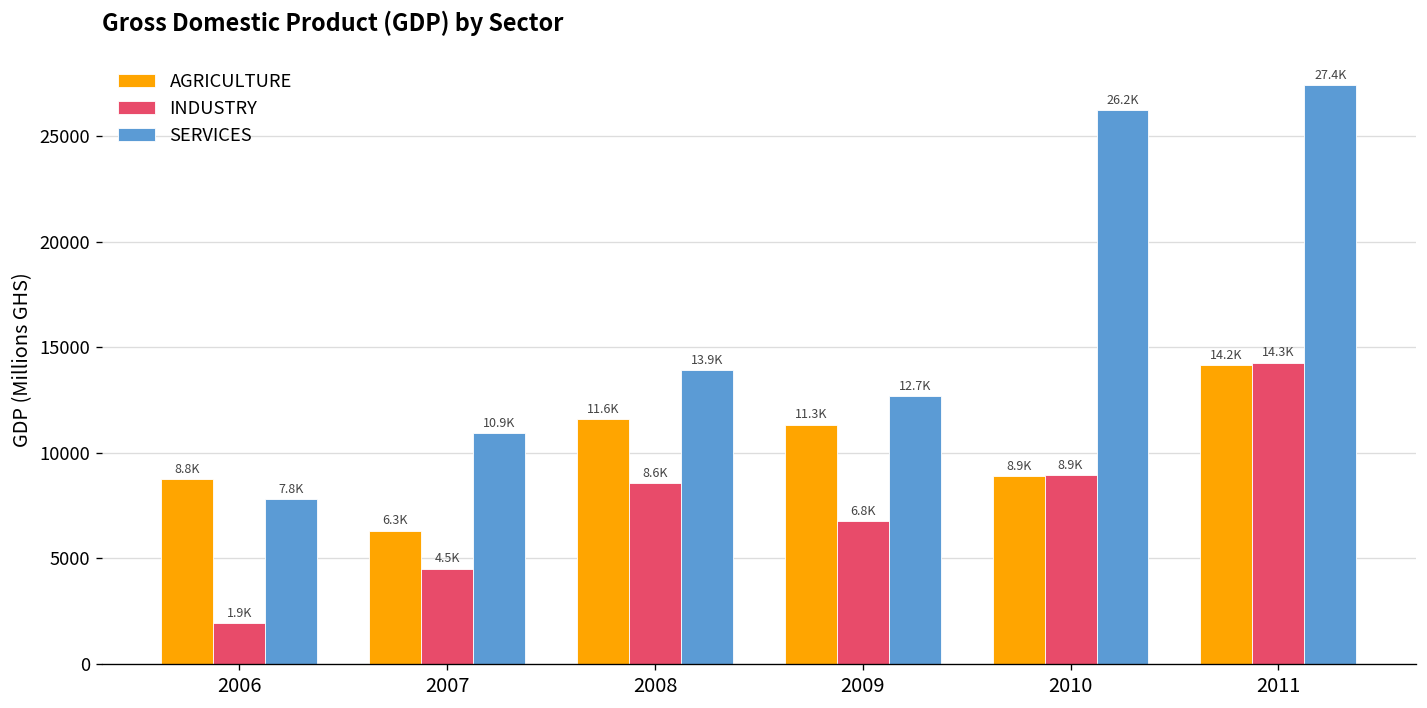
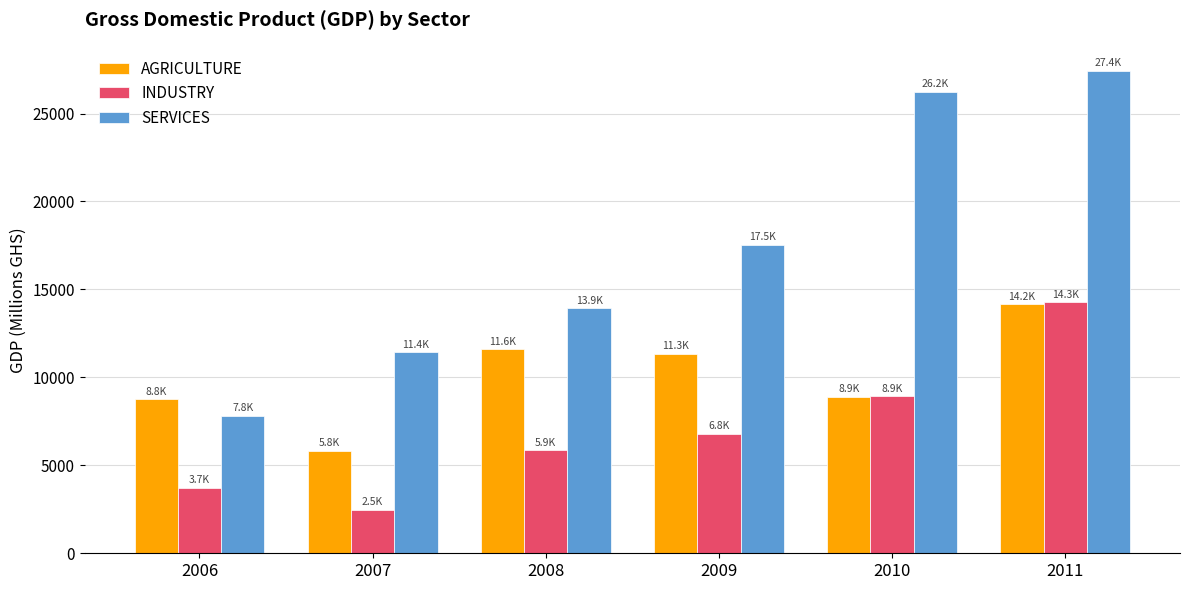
  {
    "AGRICULTURE": {
      "2006": "8.8K",
-     "2007": "6.3K",
+     "2007": "5.8K",
      "2008": "11.6K",
      "2009": "11.3K",
      "2010": "8.9K",
      "2011": "14.2K"
    },
    "INDUSTRY": {
-     "2006": "1.9K",
-     "2007": "4.5K",
-     "2008": "8.6K",
+     "2006": "3.7K",
+     "2007": "2.5K",
+     "2008": "5.9K",
      "2009": "6.8K",
      "2010": "8.9K",
      "2011": "14.3K"
    },
    "SERVICES": {
      "2006": "7.8K",
-     "2007": "10.9K",
+     "2007": "11.4K",
      "2008": "13.9K",
-     "2009": "12.7K",
+     "2009": "17.5K",
      "2010": "26.2K",
      "2011": "27.4K"
    }
  }
